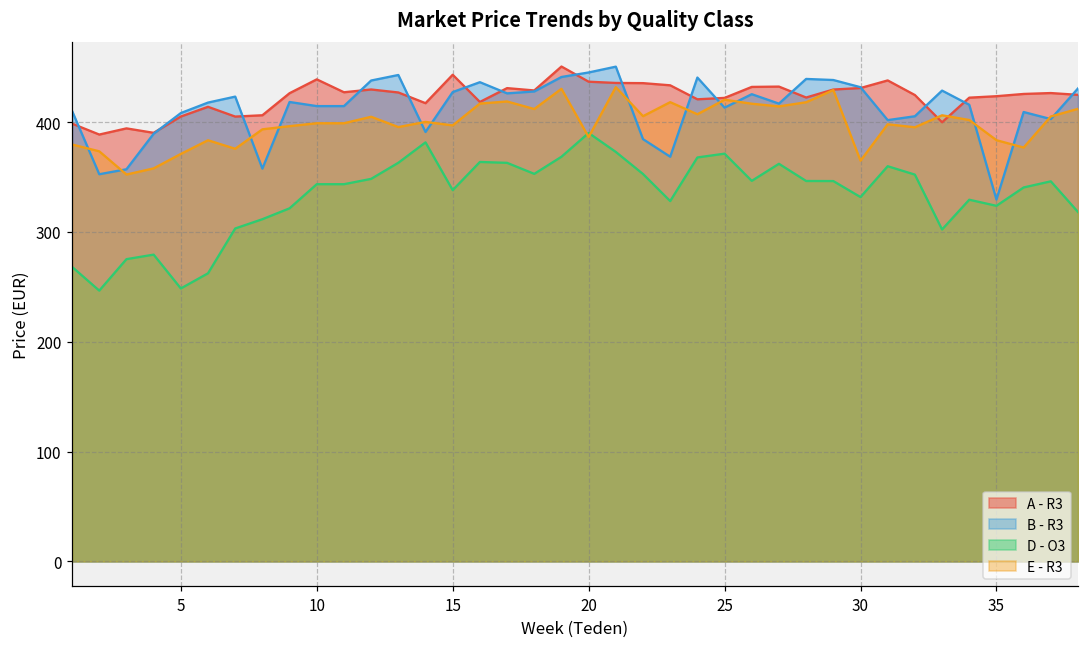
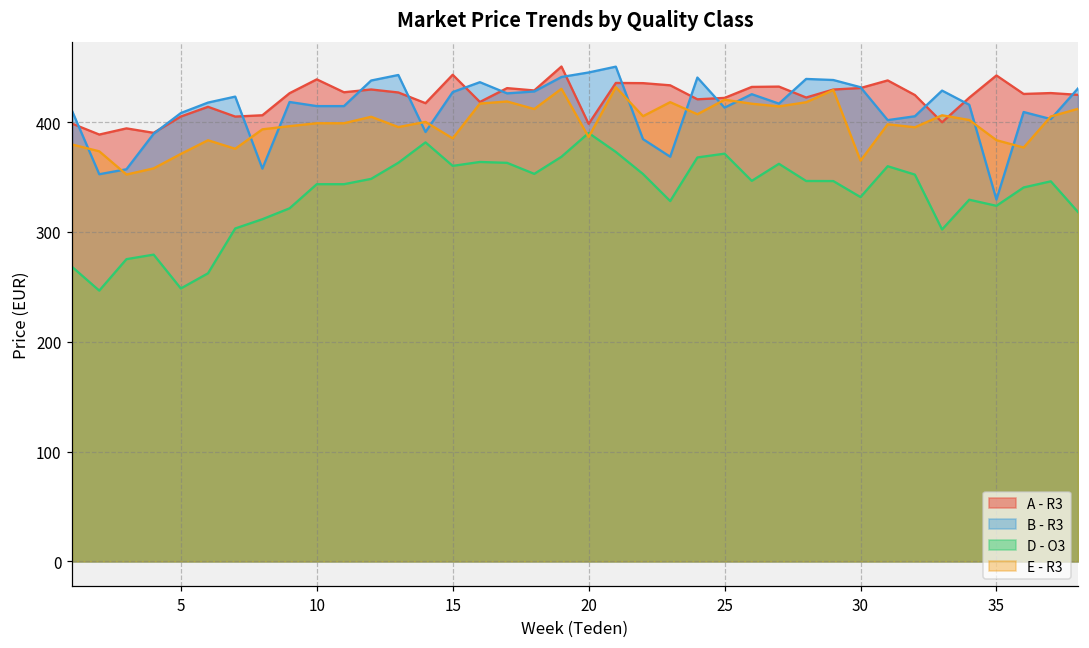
  {
    "A - R3": {
      "5": 410,
      "10": 440,
      "15": 440,
-     "20": 440,
-     "35": 420
+     "20": 400,
+     "35": 440
    },
    "B - R3": {
      "5": 410,
      "10": 410,
      "15": 430,
      "20": 450,
      "25": 410,
      "35": 330
    },
    "D - O3": {
      "5": 250,
      "10": 340,
-     "15": 340,
+     "15": 360,
      "20": 390,
      "25": 370,
      "30": 330,
      "35": 320
    },
    "E - R3": {
      "5": 370,
      "10": 400,
-     "15": 400,
+     "15": 390,
      "20": 390,
      "30": 360,
      "35": 380
    }
  }
